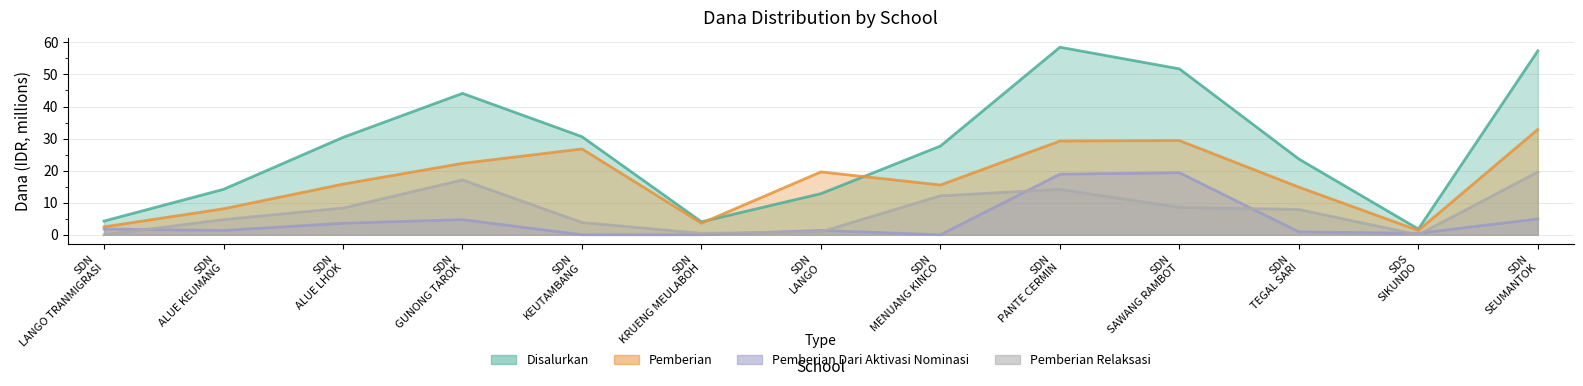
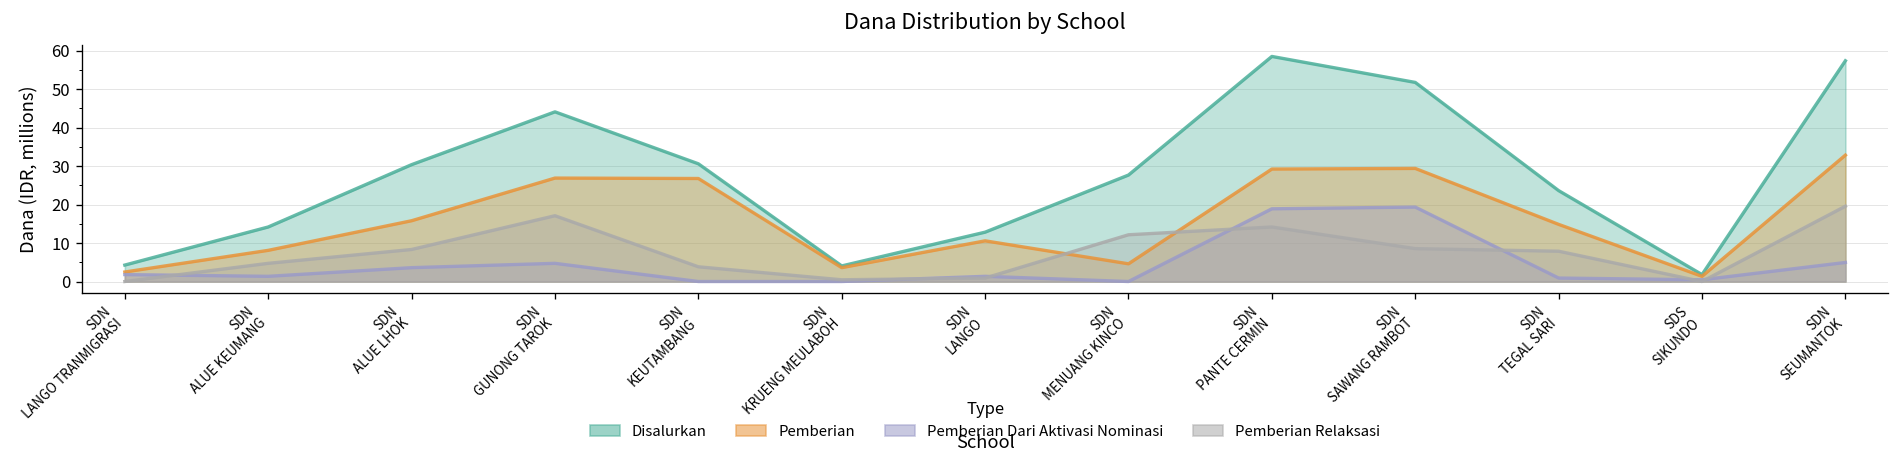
  {
    "Pemberian": {
      "SDN ALUE KEUMANG": 8,
      "SDN ALUE LHOK": 16,
-     "SDN GUNONG TAROK": 22,
+     "SDN GUNONG TAROK": 27,
      "SDN KEUTAMBANG": 27,
-     "SDN LANGO": 20,
-     "SDN MENUANG KINCO": 16,
+     "SDN LANGO": 11,
+     "SDN MENUANG KINCO": 5,
      "SDN PANTE CERMIN": 29,
      "SDN SAWANG RAMBOT": 29,
      "SDN TEGAL SARI": 15,
      "SDN SEUMANTOK": 33
    }
  }
